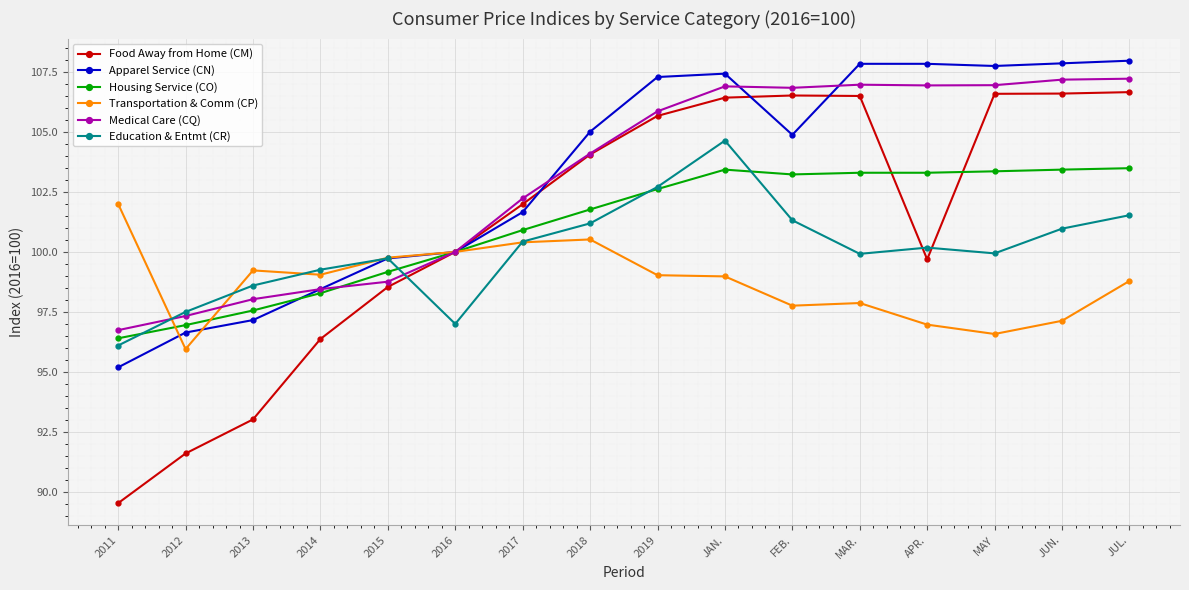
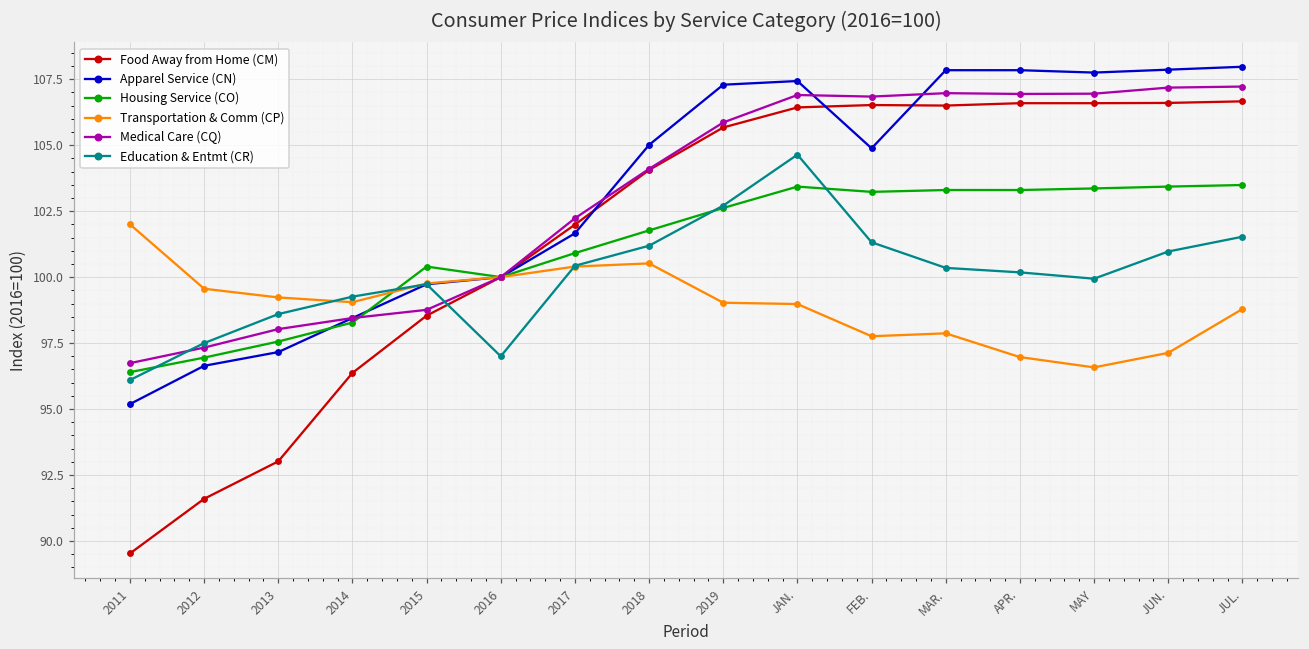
  {
    "Food Away from Home (CM)": {
      "2011": 89.5,
      "2012": 91.6,
      "2013": 93.0,
      "2014": 96.4,
      "2015": 98.5,
      "2017": 102.0,
      "2019": 105.7,
      "JAN.": 106.4,
      "FEB.": 106.5,
      "MAR.": 106.5,
-     "APR.": 99.7,
+     "APR.": 106.6,
      "MAY": 106.6,
      "JUN.": 106.6,
      "JUL.": 106.7
    },
    "Apparel Service (CN)": {
      "2011": 95.2,
      "2012": 96.6,
      "2013": 97.2,
      "2017": 101.7,
      "2018": 105.0,
      "2019": 107.3,
      "JAN.": 107.4,
      "FEB.": 104.9,
      "MAR.": 107.8,
      "APR.": 107.8,
      "MAY": 107.8,
      "JUN.": 107.9,
      "JUL.": 108.0
    },
    "Housing Service (CO)": {
      "2011": 96.4,
      "2012": 97.0,
      "2013": 97.6,
      "2014": 98.3,
-     "2015": 99.2,
+     "2015": 100.4,
      "2017": 100.9,
      "2018": 101.8,
      "JAN.": 103.4,
      "FEB.": 103.2,
      "MAR.": 103.3,
      "APR.": 103.3,
      "MAY": 103.4,
      "JUN.": 103.4,
      "JUL.": 103.5
    },
    "Transportation & Comm (CP)": {
      "2011": 102.0,
-     "2012": 96.0,
+     "2012": 99.6,
      "2013": 99.2,
      "2014": 99.1,
      "2018": 100.5,
      "2019": 99.0,
      "JAN.": 99.0,
      "FEB.": 97.8,
      "MAR.": 97.9,
      "APR.": 97.0,
      "MAY": 96.6,
      "JUN.": 97.1,
      "JUL.": 98.8
    },
    "Medical Care (CQ)": {
      "2011": 96.7,
      "2012": 97.3,
      "2013": 98.0,
      "2015": 98.8,
      "2017": 102.2,
      "2019": 105.9,
      "JAN.": 106.9,
      "FEB.": 106.8,
      "MAR.": 107.0,
      "APR.": 106.9,
      "MAY": 107.0,
      "JUN.": 107.2,
      "JUL.": 107.2
    },
    "Education & Entmt (CR)": {
      "2011": 96.1,
      "2012": 97.5,
      "2013": 98.6,
      "2014": 99.3,
      "2016": 97.0,
      "2018": 101.2,
      "JAN.": 104.6,
      "FEB.": 101.3,
-     "MAR.": 99.9,
+     "MAR.": 100.4,
      "APR.": 100.2,
      "MAY": 99.9,
      "JUN.": 101.0,
      "JUL.": 101.5
    }
  }
